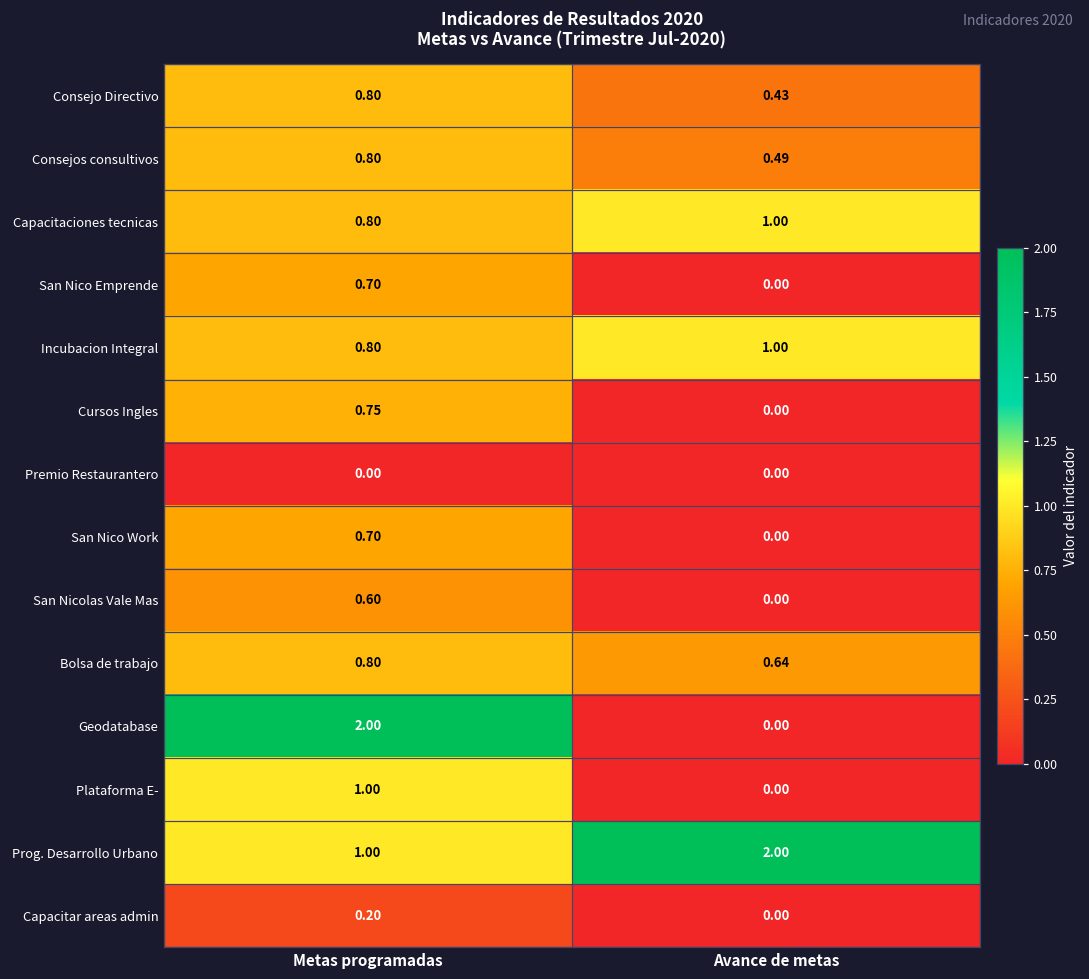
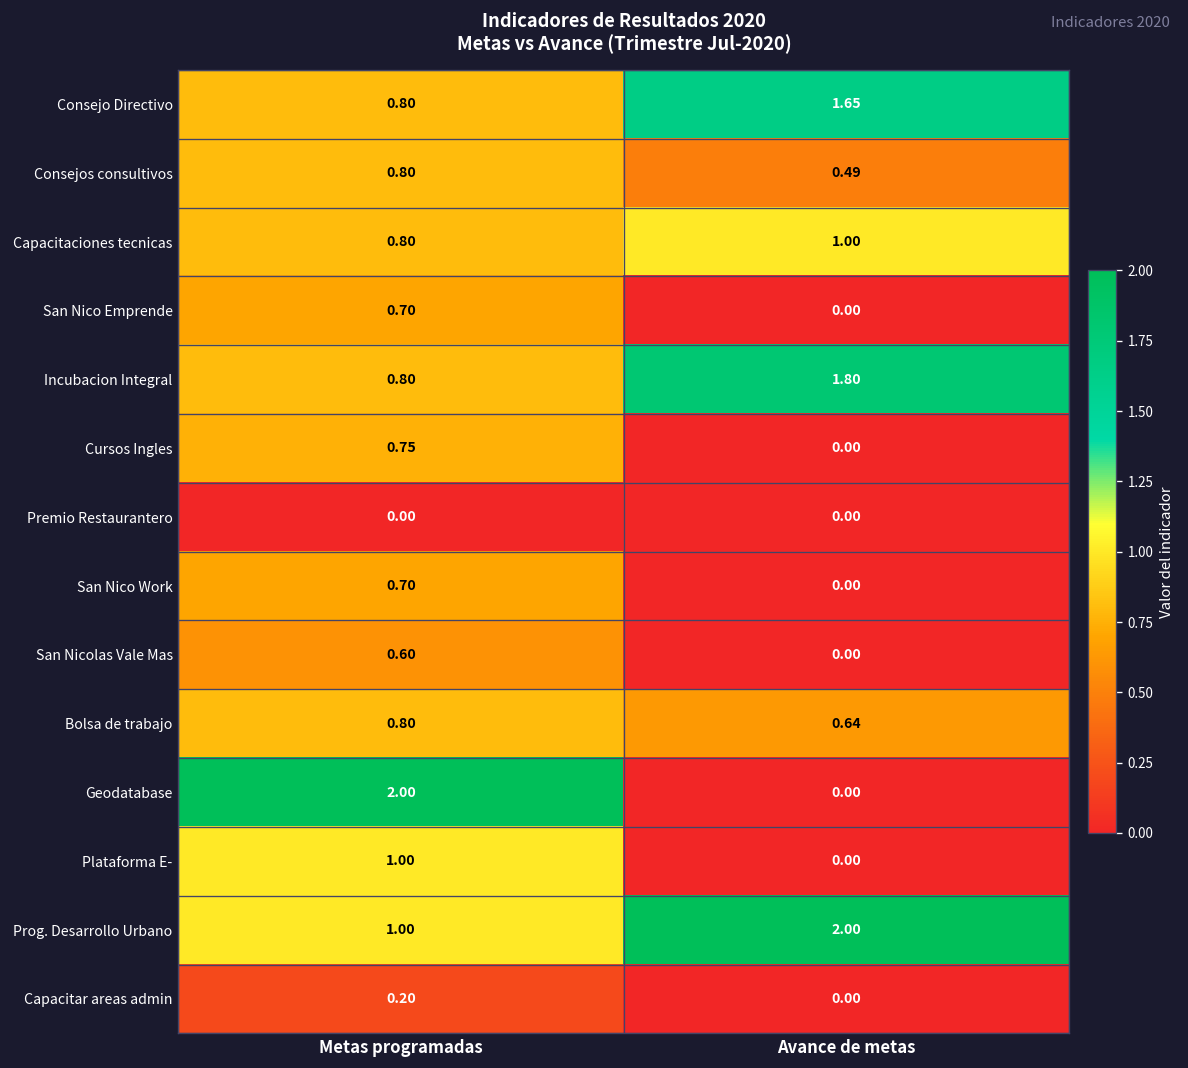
  {
    "Consejo Directivo": {
      "Metas programadas": 0.80,
-     "Avance de metas": 0.43
+     "Avance de metas": 1.65
    },
    "Consejos consultivos": {
      "Metas programadas": 0.80,
      "Avance de metas": 0.49
    },
    "Capacitaciones tecnicas": {
      "Metas programadas": 0.80,
      "Avance de metas": 1.00
    },
    "San Nico Emprende": {
      "Metas programadas": 0.70,
      "Avance de metas": 0.00
    },
    "Incubacion Integral": {
      "Metas programadas": 0.80,
-     "Avance de metas": 1.00
+     "Avance de metas": 1.80
    },
    "Cursos Ingles": {
      "Metas programadas": 0.75,
      "Avance de metas": 0.00
    },
    "Premio Restaurantero": {
      "Metas programadas": 0.00,
      "Avance de metas": 0.00
    },
    "San Nico Work": {
      "Metas programadas": 0.70,
      "Avance de metas": 0.00
    },
    "San Nicolas Vale Mas": {
      "Metas programadas": 0.60,
      "Avance de metas": 0.00
    },
    "Bolsa de trabajo": {
      "Metas programadas": 0.80,
      "Avance de metas": 0.64
    },
    "Geodatabase": {
      "Metas programadas": 2.00,
      "Avance de metas": 0.00
    },
    "Plataforma E-": {
      "Metas programadas": 1.00,
      "Avance de metas": 0.00
    },
    "Prog. Desarrollo Urbano": {
      "Metas programadas": 1.00,
      "Avance de metas": 2.00
    },
    "Capacitar areas admin": {
      "Metas programadas": 0.20,
      "Avance de metas": 0.00
    }
  }
